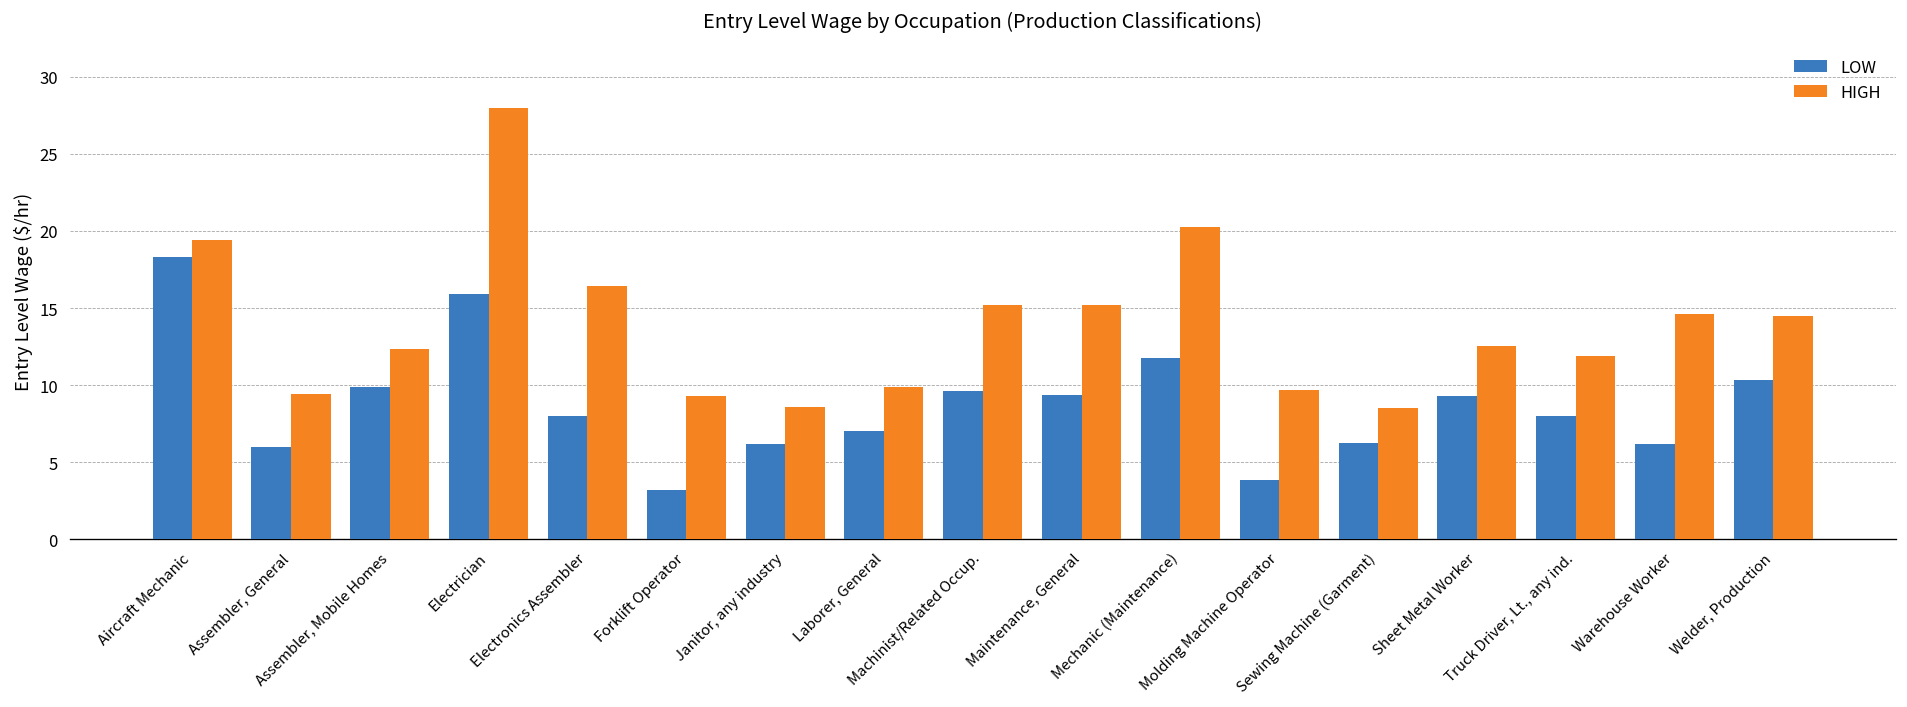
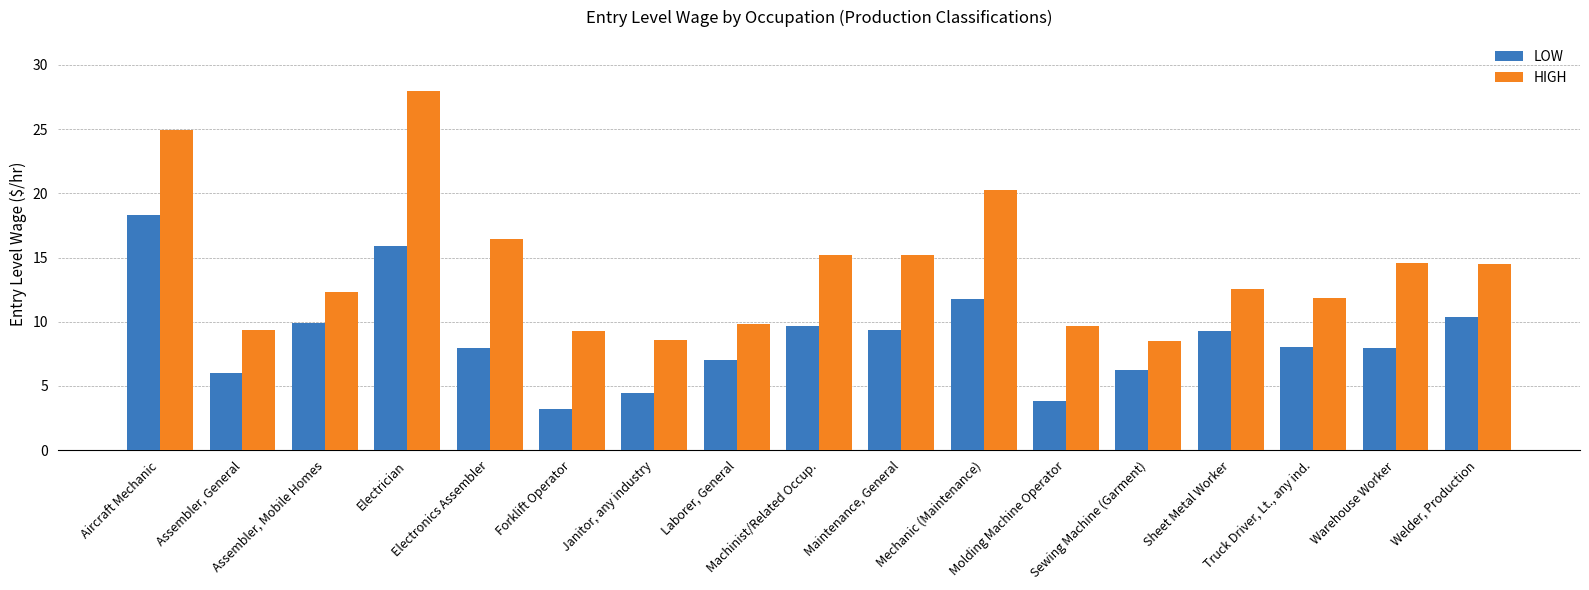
  {
    "LOW": {
      "Aircraft Mechanic": 18.3,
      "Assembler, General": 6.0,
      "Assembler, Mobile Homes": 9.9,
      "Electrician": 15.9,
      "Electronics Assembler": 8.0,
      "Forklift Operator": 3.2,
-     "Janitor, any industry": 6.2,
+     "Janitor, any industry": 4.4,
      "Laborer, General": 7.0,
      "Machinist/Related Occup.": 9.6,
      "Maintenance, General": 9.3,
      "Mechanic (Maintenance)": 11.8,
      "Molding Machine Operator": 3.9,
      "Sewing Machine (Garment)": 6.2,
      "Sheet Metal Worker": 9.3,
      "Truck Driver, Lt., any ind.": 8.0,
-     "Warehouse Worker": 6.2,
+     "Warehouse Worker": 8.0,
      "Welder, Production": 10.4
    },
    "HIGH": {
-     "Aircraft Mechanic": 19.4,
+     "Aircraft Mechanic": 24.9,
      "Assembler, General": 9.4,
      "Assembler, Mobile Homes": 12.4,
      "Electrician": 28.0,
      "Electronics Assembler": 16.5,
      "Forklift Operator": 9.3,
      "Janitor, any industry": 8.6,
      "Laborer, General": 9.9,
      "Machinist/Related Occup.": 15.2,
      "Maintenance, General": 15.2,
      "Mechanic (Maintenance)": 20.3,
      "Molding Machine Operator": 9.7,
      "Sewing Machine (Garment)": 8.5,
      "Sheet Metal Worker": 12.6,
      "Truck Driver, Lt., any ind.": 11.9,
      "Warehouse Worker": 14.6,
      "Welder, Production": 14.5
    }
  }
